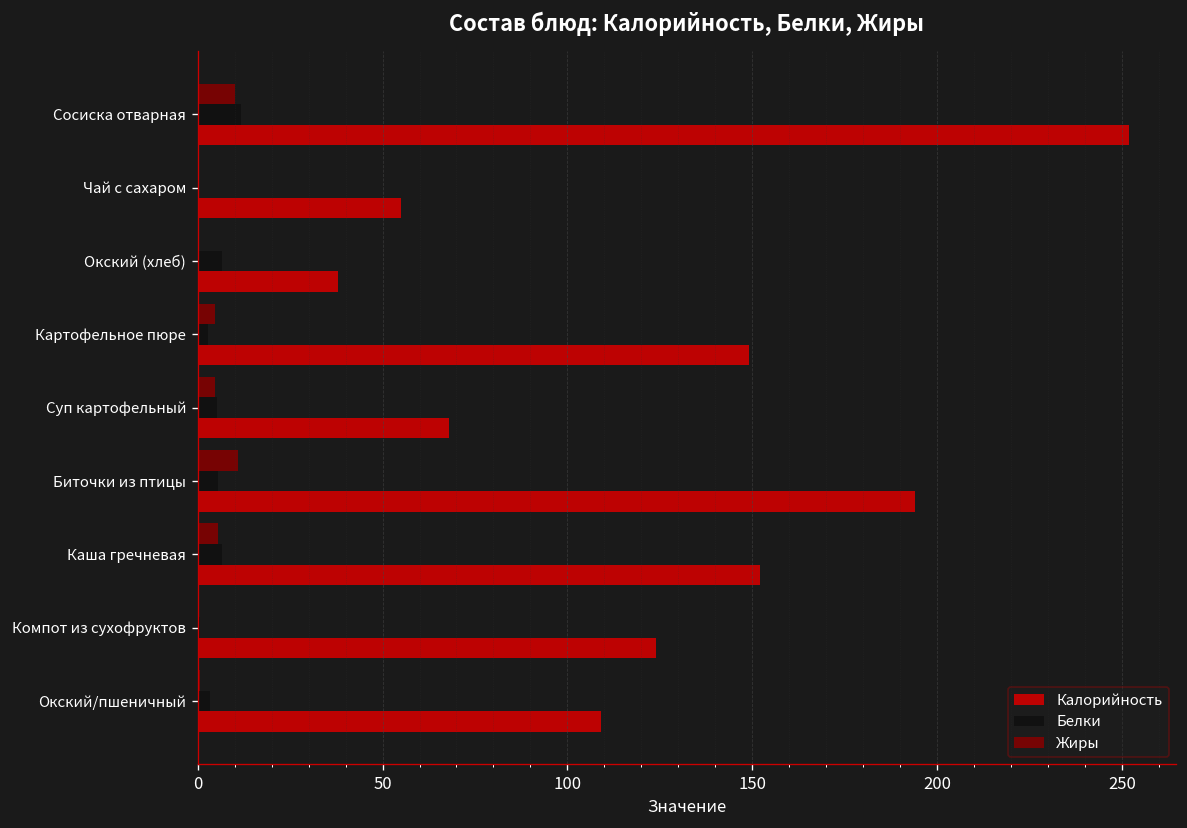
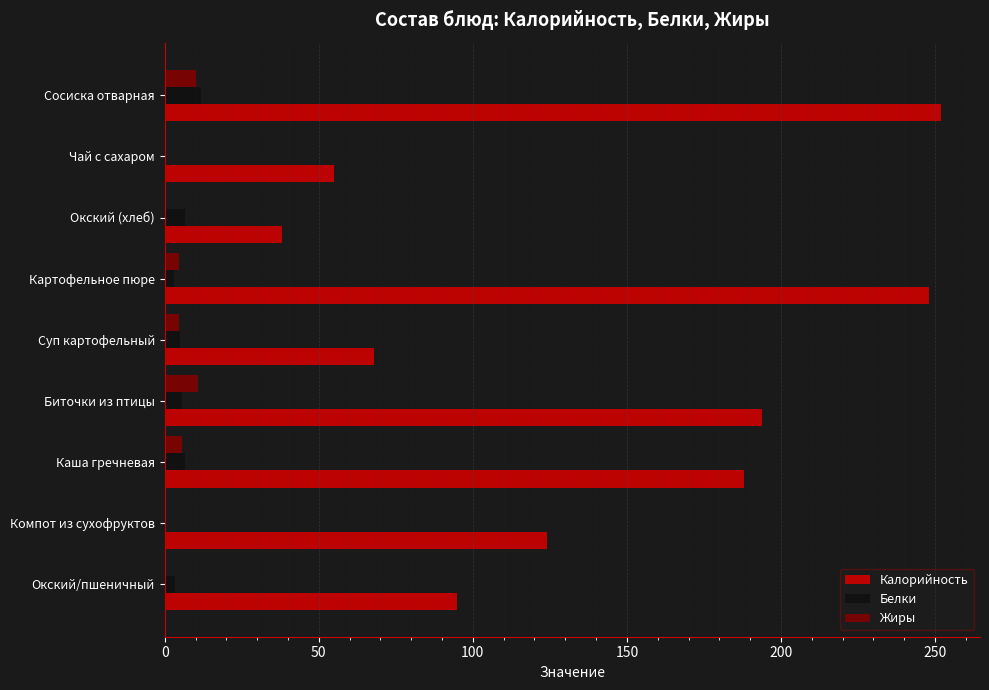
  {
    "Калорийность": {
      "Сосиска отварная": 252,
      "Чай с сахаром": 55,
      "Окский (хлеб)": 38,
-     "Картофельное пюре": 149,
+     "Картофельное пюре": 248,
      "Суп картофельный": 68,
      "Биточки из птицы": 194,
-     "Каша гречневая": 152,
+     "Каша гречневая": 188,
      "Компот из сухофруктов": 124,
-     "Окский/пшеничный": 109
+     "Окский/пшеничный": 95
    },
    "Белки": {
      "Сосиска отварная": 12,
      "Окский (хлеб)": 7,
      "Картофельное пюре": 3,
      "Суп картофельный": 5,
      "Биточки из птицы": 6,
      "Каша гречневая": 7,
      "Окский/пшеничный": 3
    },
    "Жиры": {
      "Сосиска отварная": 10,
      "Чай с сахаром": 0,
      "Картофельное пюре": 5,
      "Суп картофельный": 5,
      "Биточки из птицы": 11,
      "Каша гречневая": 6,
      "Компот из сухофруктов": 0
    }
  }
